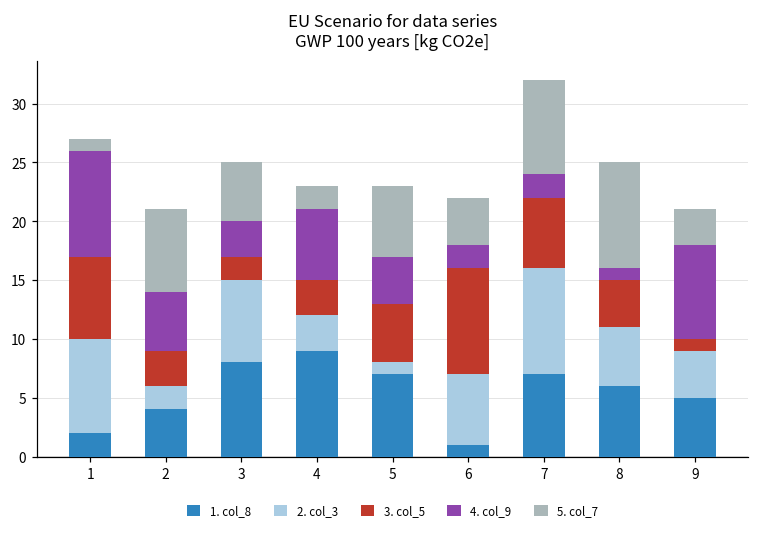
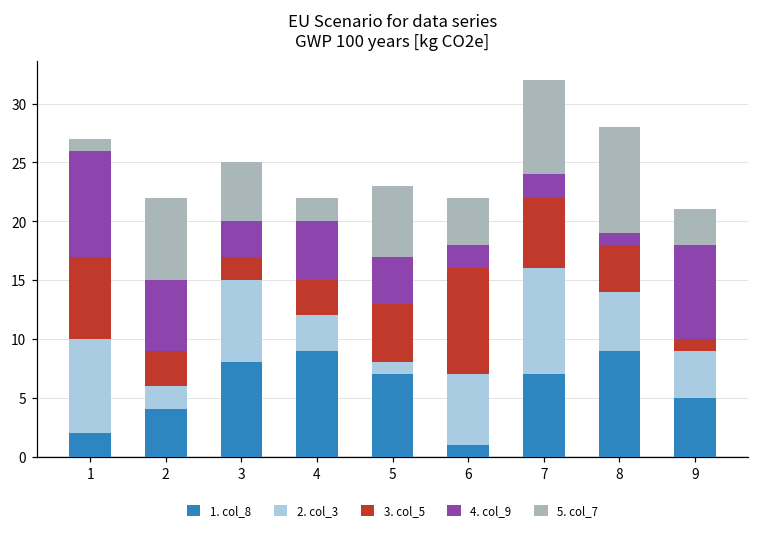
  {
    "1. col_8": {
      "1": 2,
      "2": 4,
      "3": 8,
      "4": 9,
      "5": 7,
      "6": 1,
      "7": 7,
-     "8": 6,
+     "8": 9,
      "9": 5
    },
    "3. col_5": {
      "1": 7,
      "2": 3,
      "3": 2,
      "4": 3,
      "5": 5,
      "6": 9,
      "7": 6,
      "8": 4,
      "9": 1
    },
    "4. col_9": {
      "1": 9,
-     "2": 5,
+     "2": 6,
      "3": 3,
-     "4": 6,
+     "4": 5,
      "5": 4,
      "6": 2,
      "7": 2,
      "8": 1,
      "9": 8
    }
  }
